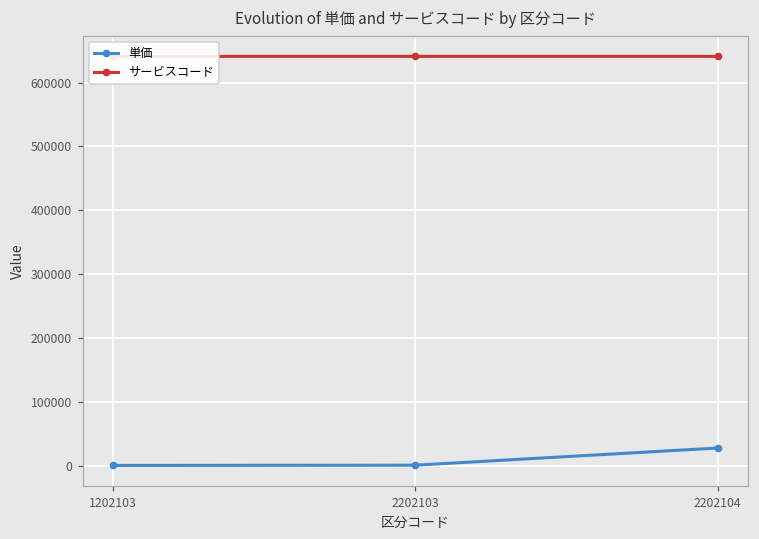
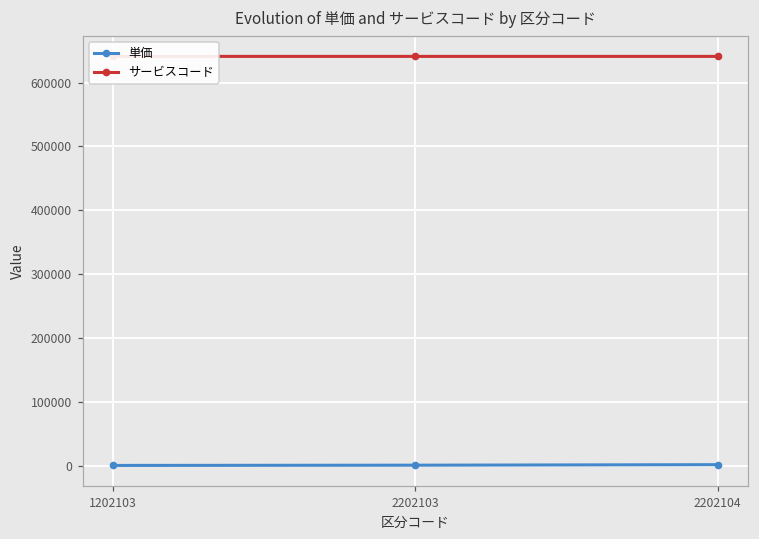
  {
    "単価": {
      "1202103": 0,
      "2202103": 0,
-     "2202104": 30000
+     "2202104": 0
    },
    "サービスコード": {
      "2202103": 640000,
      "2202104": 640000
    }
  }
